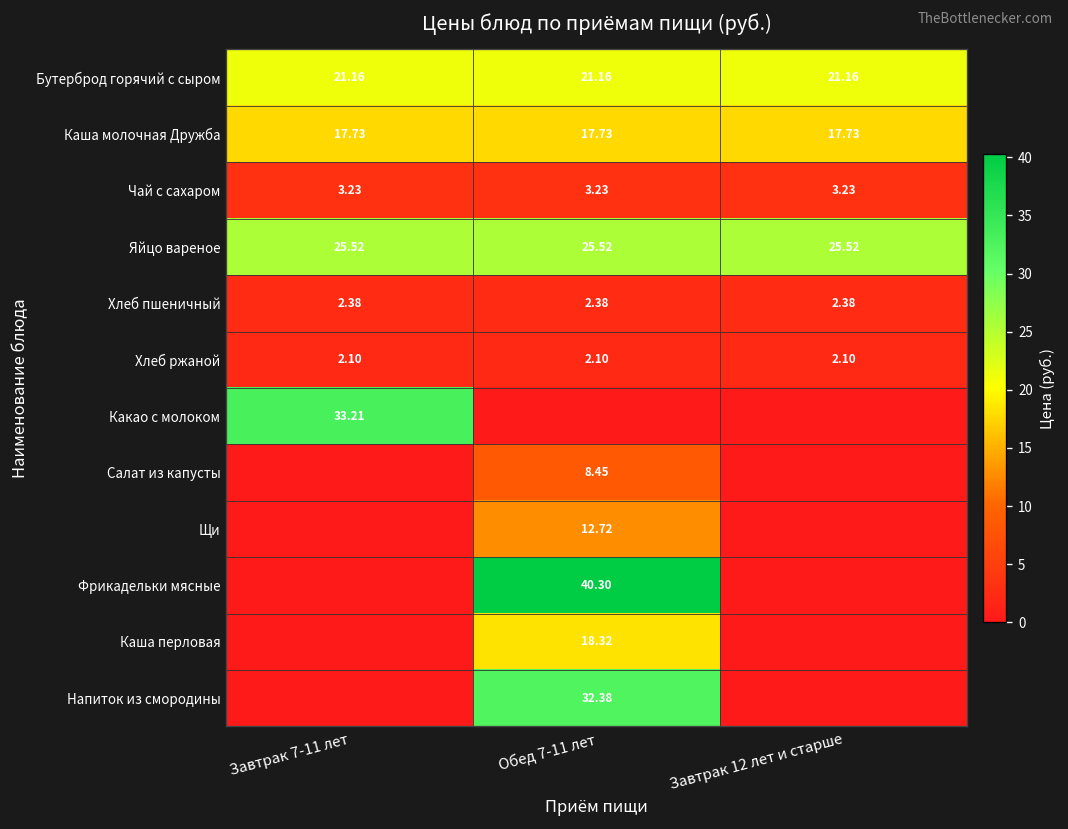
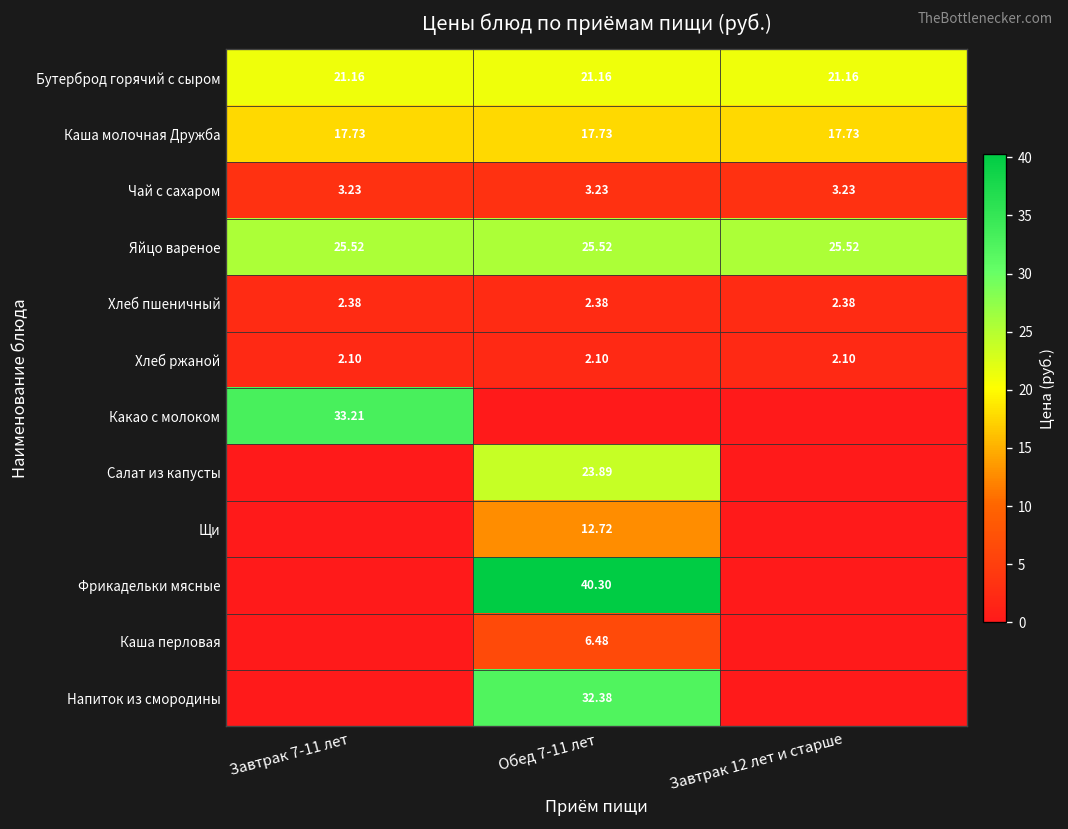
  {
    "Бутерброд горячий с сыром": {
      "Завтрак 7-11 лет": 21.16,
      "Обед 7-11 лет": 21.16,
      "Завтрак 12 лет и старше": 21.16
    },
    "Каша молочная Дружба": {
      "Завтрак 7-11 лет": 17.73,
      "Обед 7-11 лет": 17.73,
      "Завтрак 12 лет и старше": 17.73
    },
    "Чай с сахаром": {
      "Завтрак 7-11 лет": 3.23,
      "Обед 7-11 лет": 3.23,
      "Завтрак 12 лет и старше": 3.23
    },
    "Яйцо вареное": {
      "Завтрак 7-11 лет": 25.52,
      "Обед 7-11 лет": 25.52,
      "Завтрак 12 лет и старше": 25.52
    },
    "Хлеб пшеничный": {
      "Завтрак 7-11 лет": 2.38,
      "Обед 7-11 лет": 2.38,
      "Завтрак 12 лет и старше": 2.38
    },
    "Хлеб ржаной": {
      "Завтрак 7-11 лет": 2.10,
      "Обед 7-11 лет": 2.10,
      "Завтрак 12 лет и старше": 2.10
    },
    "Какао с молоком": {
      "Завтрак 7-11 лет": 33.21
    },
    "Салат из капусты": {
-     "Обед 7-11 лет": 8.45
+     "Обед 7-11 лет": 23.89
    },
    "Щи": {
      "Обед 7-11 лет": 12.72
    },
    "Фрикадельки мясные": {
      "Обед 7-11 лет": 40.30
    },
    "Каша перловая": {
-     "Обед 7-11 лет": 18.32
+     "Обед 7-11 лет": 6.48
    },
    "Напиток из смородины": {
      "Обед 7-11 лет": 32.38
    }
  }
